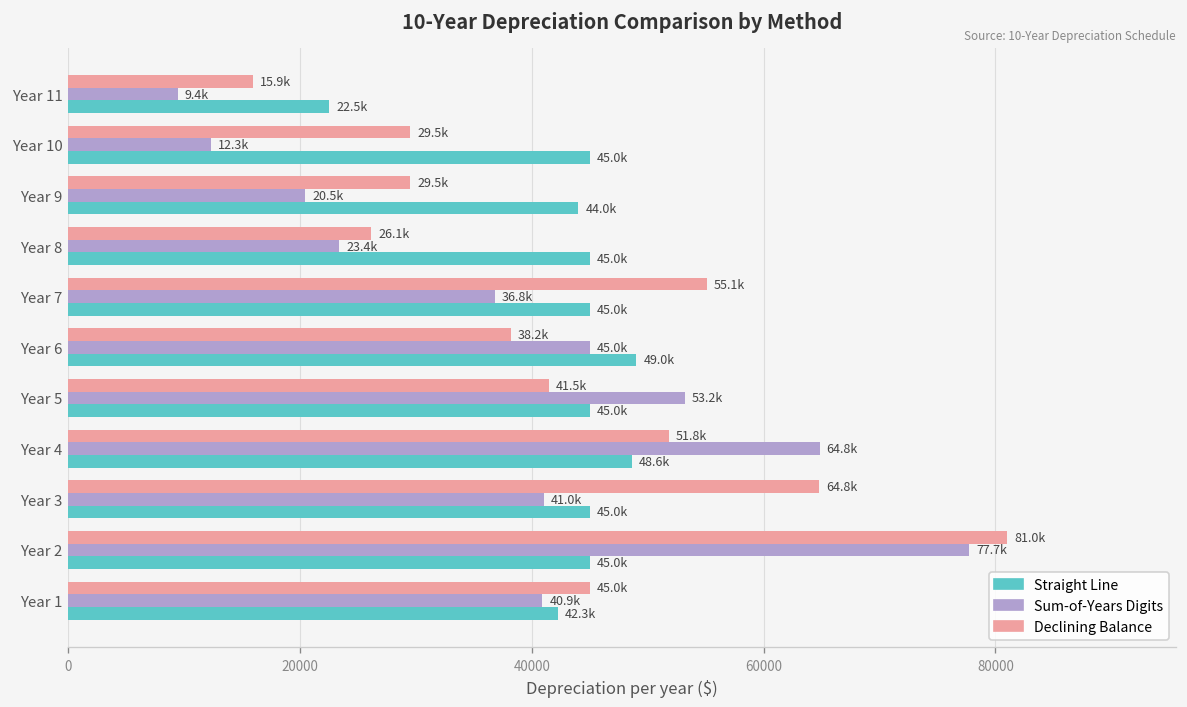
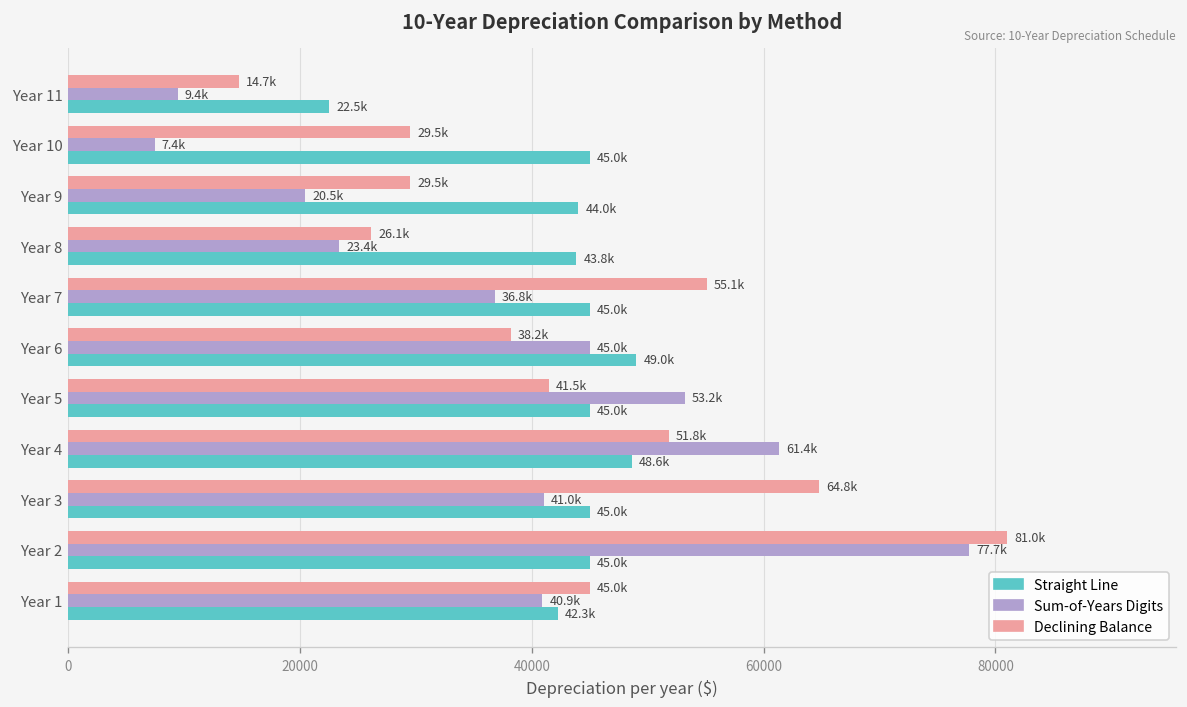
  {
    "Straight Line": {
      "Year 11": "22.5k",
      "Year 10": "45.0k",
      "Year 9": "44.0k",
-     "Year 8": "45.0k",
+     "Year 8": "43.8k",
      "Year 7": "45.0k",
      "Year 6": "49.0k",
      "Year 5": "45.0k",
      "Year 4": "48.6k",
      "Year 3": "45.0k",
      "Year 2": "45.0k",
      "Year 1": "42.3k"
    },
    "Sum-of-Years Digits": {
      "Year 11": "9.4k",
-     "Year 10": "12.3k",
+     "Year 10": "7.4k",
      "Year 9": "20.5k",
      "Year 8": "23.4k",
      "Year 7": "36.8k",
      "Year 6": "45.0k",
      "Year 5": "53.2k",
-     "Year 4": "64.8k",
+     "Year 4": "61.4k",
      "Year 3": "41.0k",
      "Year 2": "77.7k",
      "Year 1": "40.9k"
    },
    "Declining Balance": {
-     "Year 11": "15.9k",
+     "Year 11": "14.7k",
      "Year 10": "29.5k",
      "Year 9": "29.5k",
      "Year 8": "26.1k",
      "Year 7": "55.1k",
      "Year 6": "38.2k",
      "Year 5": "41.5k",
      "Year 4": "51.8k",
      "Year 3": "64.8k",
      "Year 2": "81.0k",
      "Year 1": "45.0k"
    }
  }
